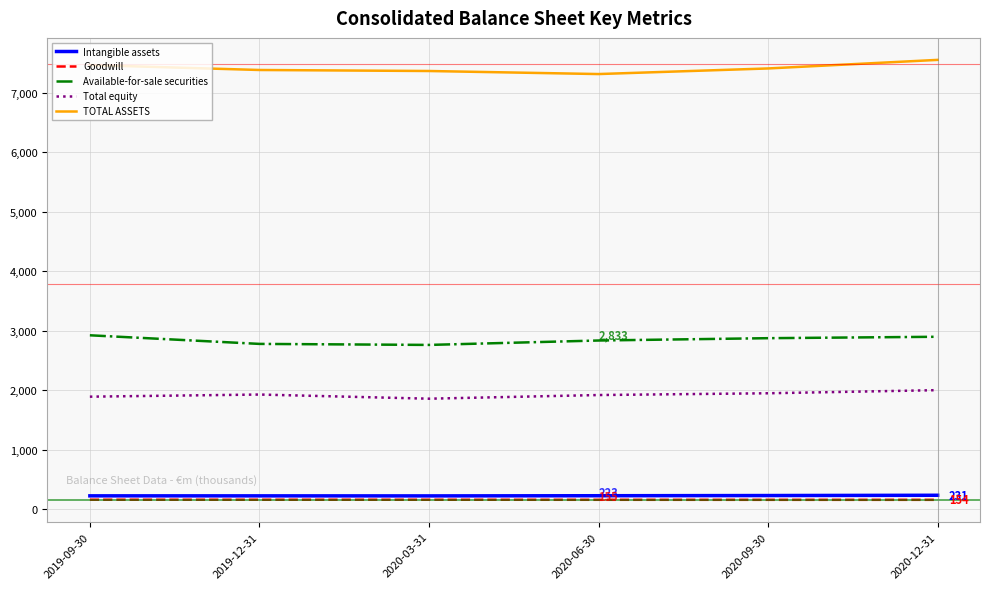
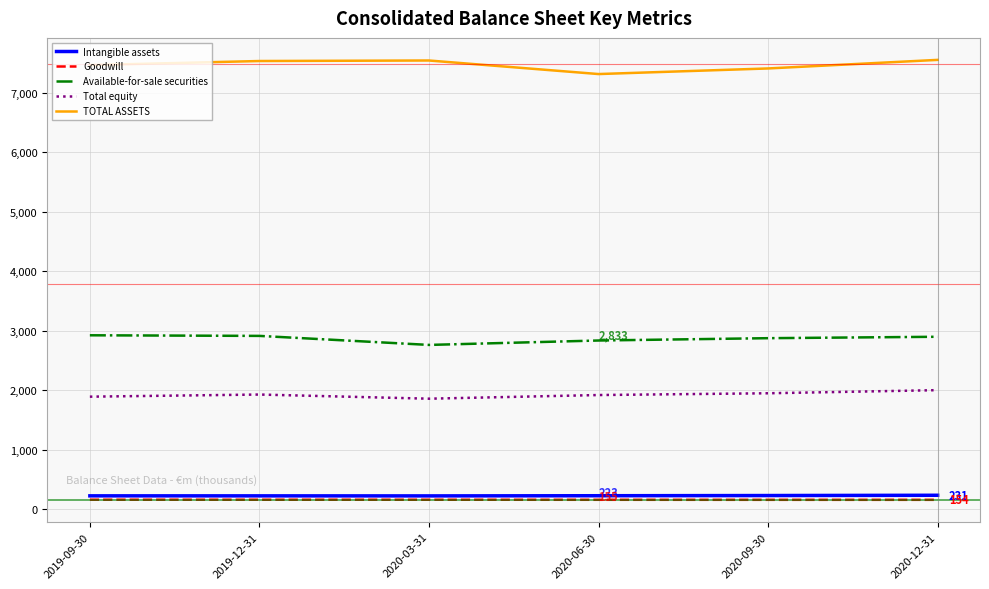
  {
    "Intangible assets": {
      "2019-09-30": "200",
      "2019-12-31": "200",
      "2020-03-31": "200",
      "2020-09-30": "200"
    },
    "Goodwill": {
      "2019-09-30": "200",
      "2019-12-31": "200",
      "2020-03-31": "200",
      "2020-09-30": "200"
    },
    "Available-for-sale securities": {
      "2019-09-30": "2,900",
-     "2019-12-31": "2,800",
+     "2019-12-31": "2,900",
      "2020-03-31": "2,800",
      "2020-09-30": "2,900",
      "2020-12-31": "2,900"
    },
    "Total equity": {
      "2019-09-30": "1,900",
      "2019-12-31": "1,900",
      "2020-03-31": "1,900",
      "2020-06-30": "1,900",
      "2020-09-30": "1,900",
      "2020-12-31": "2,000"
    },
    "TOTAL ASSETS": {
-     "2019-12-31": "7,400",
-     "2020-03-31": "7,400",
+     "2019-12-31": "7,500",
+     "2020-03-31": "7,500",
      "2020-06-30": "7,300",
      "2020-09-30": "7,400",
      "2020-12-31": "7,600"
    }
  }
